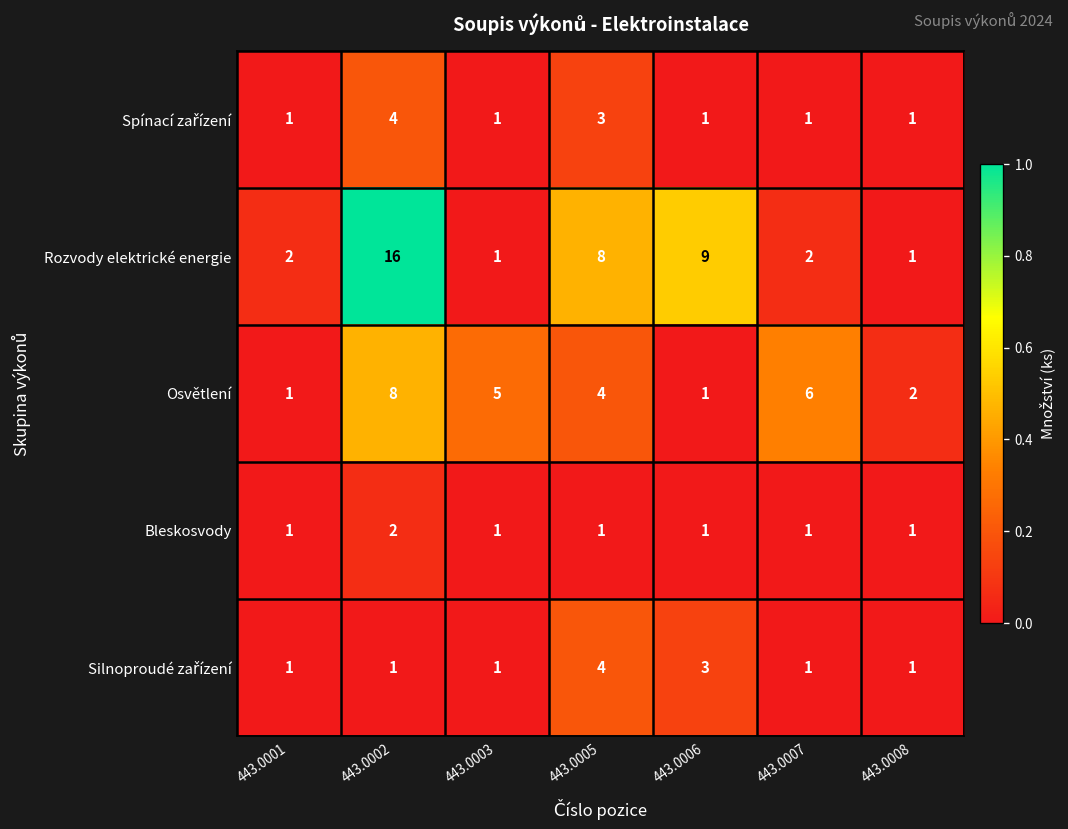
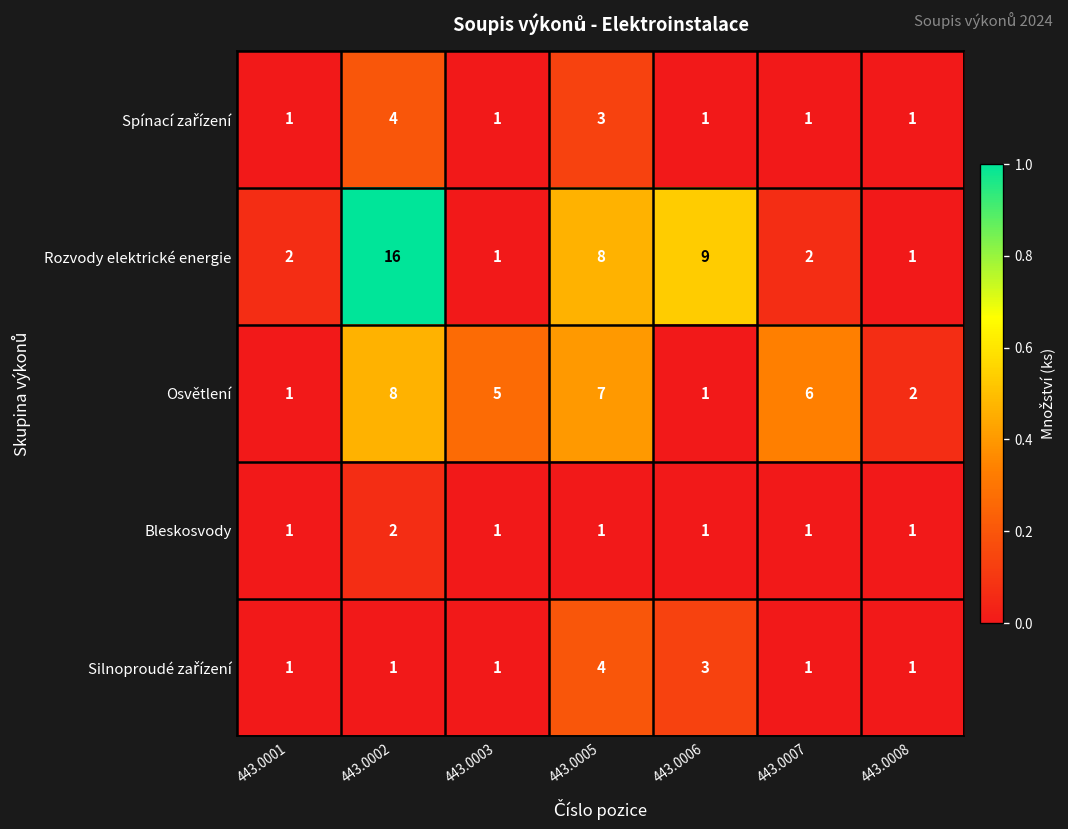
  {
    "Spínací zařízení": {
      "443.0001": 1,
      "443.0002": 4,
      "443.0003": 1,
      "443.0005": 3,
      "443.0006": 1,
      "443.0007": 1,
      "443.0008": 1
    },
    "Rozvody elektrické energie": {
      "443.0001": 2,
      "443.0002": 16,
      "443.0003": 1,
      "443.0005": 8,
      "443.0006": 9,
      "443.0007": 2,
      "443.0008": 1
    },
    "Osvětlení": {
      "443.0001": 1,
      "443.0002": 8,
      "443.0003": 5,
-     "443.0005": 4,
+     "443.0005": 7,
      "443.0006": 1,
      "443.0007": 6,
      "443.0008": 2
    },
    "Bleskosvody": {
      "443.0001": 1,
      "443.0002": 2,
      "443.0003": 1,
      "443.0005": 1,
      "443.0006": 1,
      "443.0007": 1,
      "443.0008": 1
    },
    "Silnoproudé zařízení": {
      "443.0001": 1,
      "443.0002": 1,
      "443.0003": 1,
      "443.0005": 4,
      "443.0006": 3,
      "443.0007": 1,
      "443.0008": 1
    }
  }
